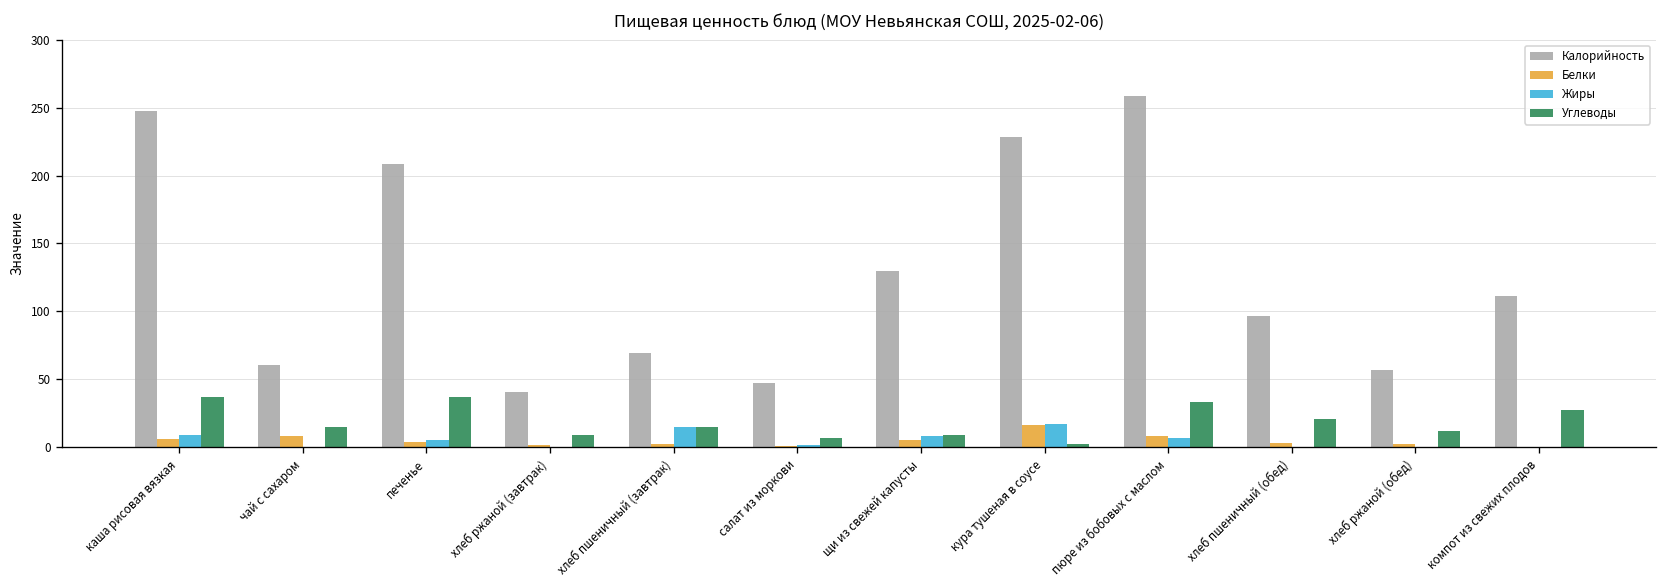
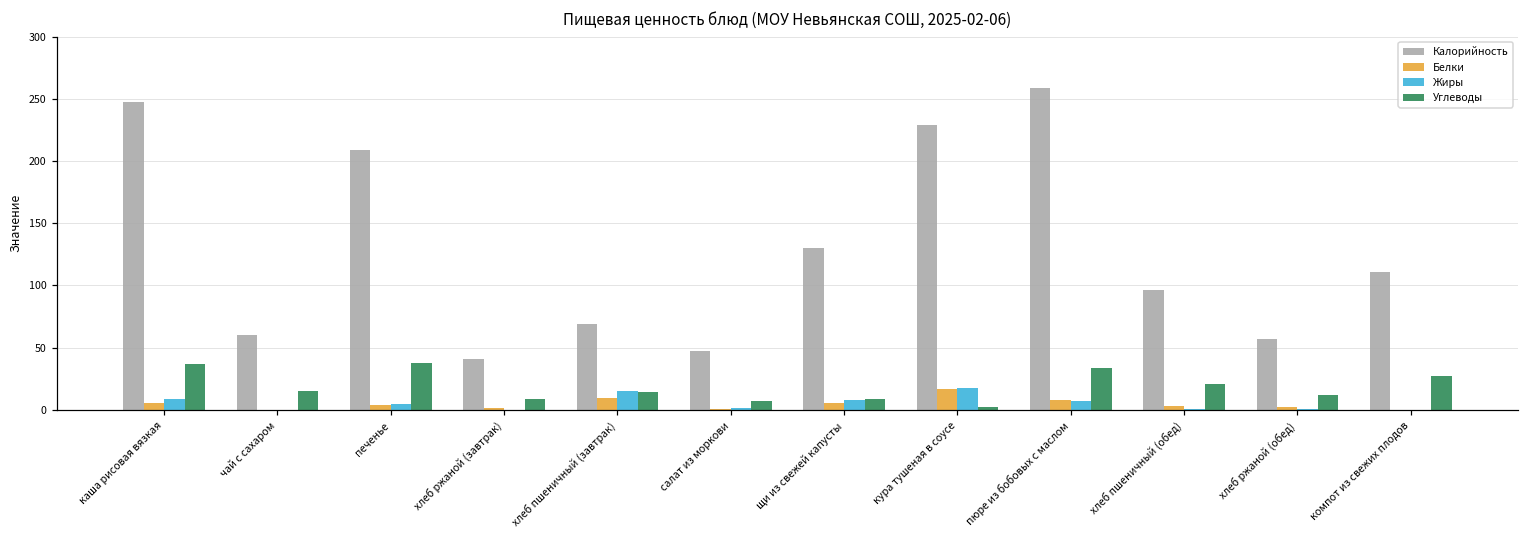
  {
    "Калорийность": {
      "каша рисовая вязкая": 248,
      "чай с сахаром": 61,
      "печенье": 209,
      "хлеб ржаной (завтрак)": 41,
      "хлеб пшеничный (завтрак)": 69,
      "салат из моркови": 47,
      "щи из свежей капусты": 130,
      "кура тушеная в соусе": 229,
      "пюре из бобовых с маслом": 259,
      "хлеб пшеничный (обед)": 97,
      "хлеб ржаной (обед)": 57,
      "компот из свежих плодов": 111
    },
    "Белки": {
      "каша рисовая вязкая": 6,
-     "чай с сахаром": 8,
+     "чай с сахаром": 0,
      "печенье": 4,
-     "хлеб пшеничный (завтрак)": 2,
+     "хлеб пшеничный (завтрак)": 10,
      "щи из свежей капусты": 5,
      "кура тушеная в соусе": 16,
      "пюре из бобовых с маслом": 8,
      "хлеб пшеничный (обед)": 3
    },
    "Жиры": {
      "каша рисовая вязкая": 9,
      "чай с сахаром": 0,
      "печенье": 5,
      "хлеб пшеничный (завтрак)": 15,
      "щи из свежей капусты": 8,
      "кура тушеная в соусе": 17,
      "пюре из бобовых с маслом": 7
    },
    "Углеводы": {
      "каша рисовая вязкая": 37,
      "чай с сахаром": 15,
      "печенье": 37,
      "хлеб ржаной (завтрак)": 9,
      "хлеб пшеничный (завтрак)": 15,
      "салат из моркови": 7,
      "щи из свежей капусты": 9,
      "пюре из бобовых с маслом": 34,
      "хлеб пшеничный (обед)": 21,
      "хлеб ржаной (обед)": 12,
      "компот из свежих плодов": 27
    }
  }
